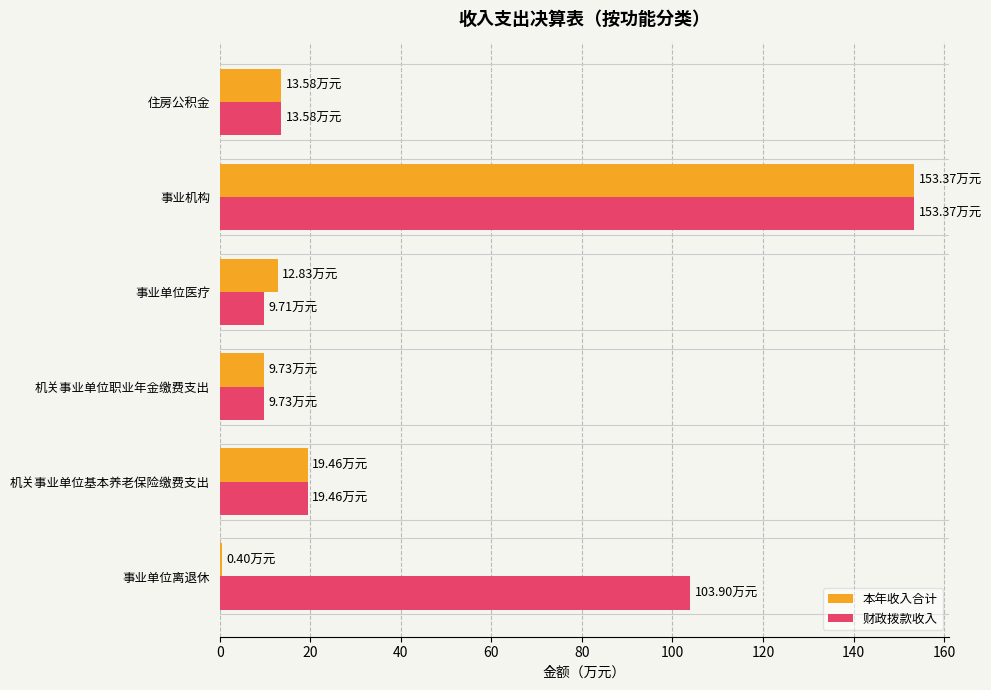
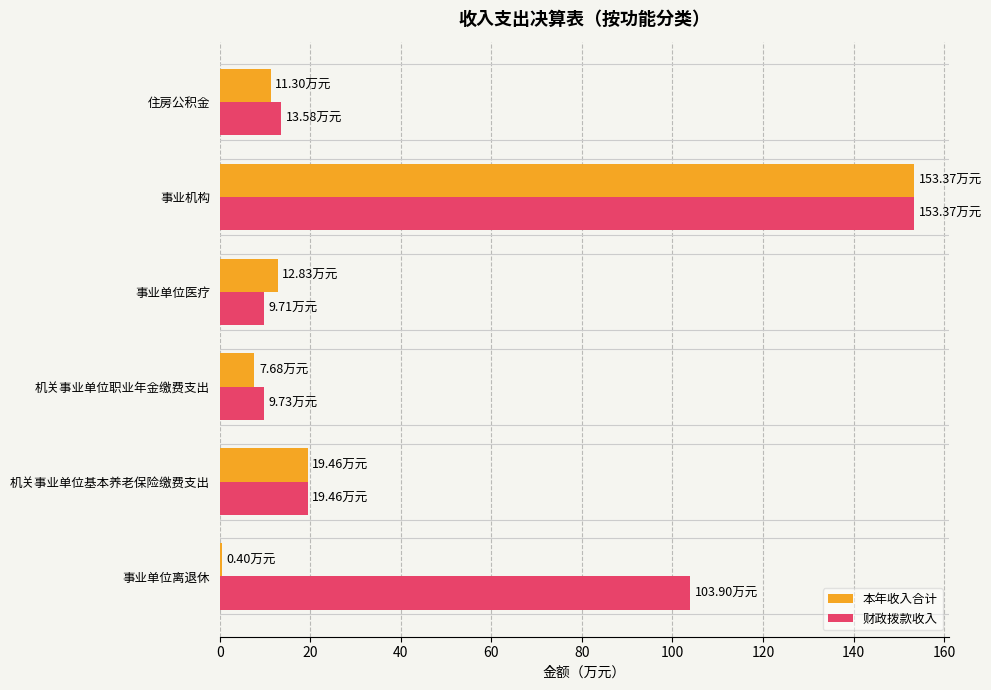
  {
    "本年收入合计": {
-     "住房公积金": 13.58,
+     "住房公积金": 11.30,
      "事业机构": 153.37,
      "事业单位医疗": 12.83,
-     "机关事业单位职业年金缴费支出": 9.73,
+     "机关事业单位职业年金缴费支出": 7.68,
      "机关事业单位基本养老保险缴费支出": 19.46,
      "事业单位离退休": 0.40
    },
    "财政拨款收入": {
      "住房公积金": 13.58,
      "事业机构": 153.37,
      "事业单位医疗": 9.71,
      "机关事业单位职业年金缴费支出": 9.73,
      "机关事业单位基本养老保险缴费支出": 19.46,
      "事业单位离退休": 103.90
    }
  }
